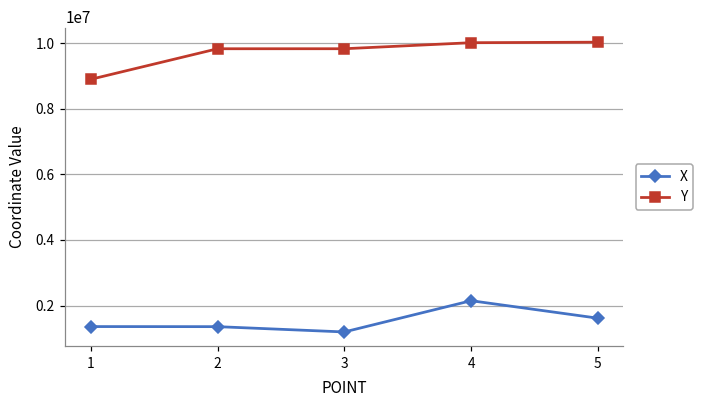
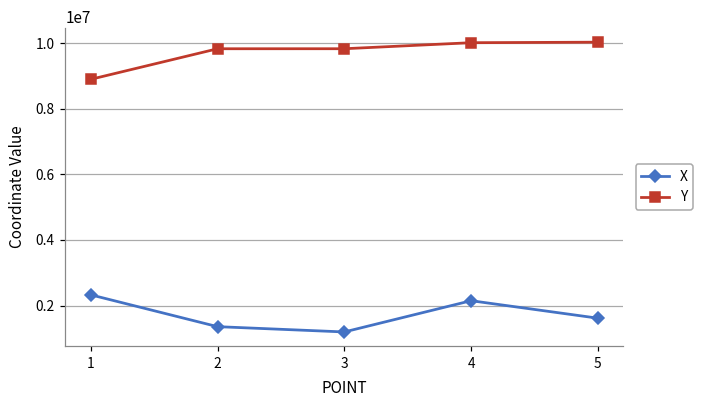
  {
    "X": {
-     "1": 1400000,
+     "1": 2300000,
      "2": 1400000,
      "3": 1200000,
      "4": 2100000,
      "5": 1600000
    },
    "Y": {
      "1": 8900000,
      "2": 9800000,
      "3": 9800000,
      "4": 10000000,
      "5": 10000000
    }
  }
